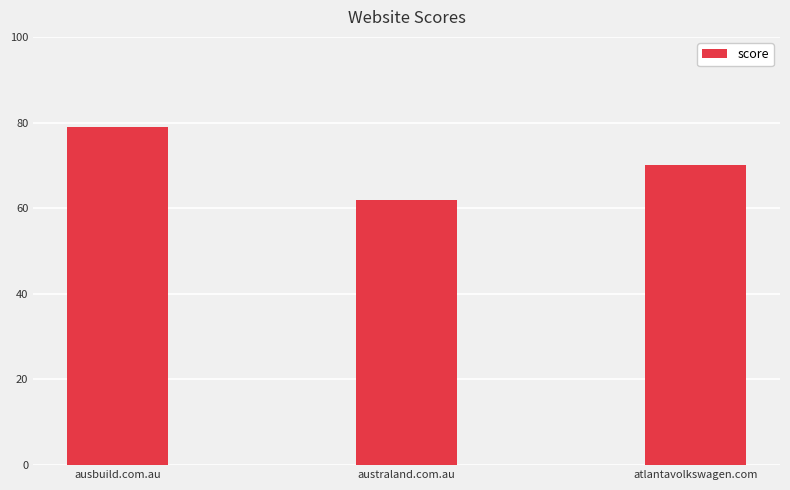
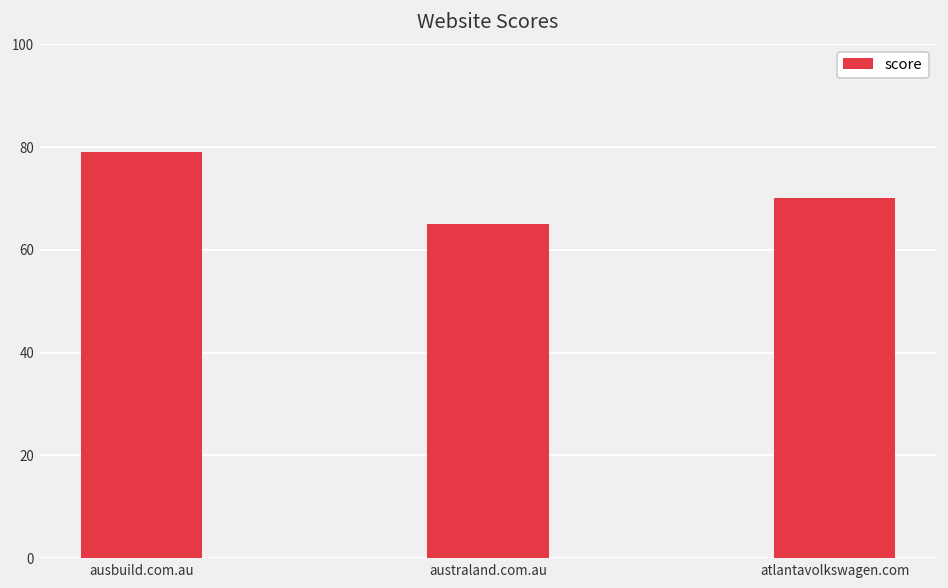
  {
    "ausbuild.com.au": 79,
-   "australand.com.au": 62,
+   "australand.com.au": 65,
    "atlantavolkswagen.com": 70
  }
